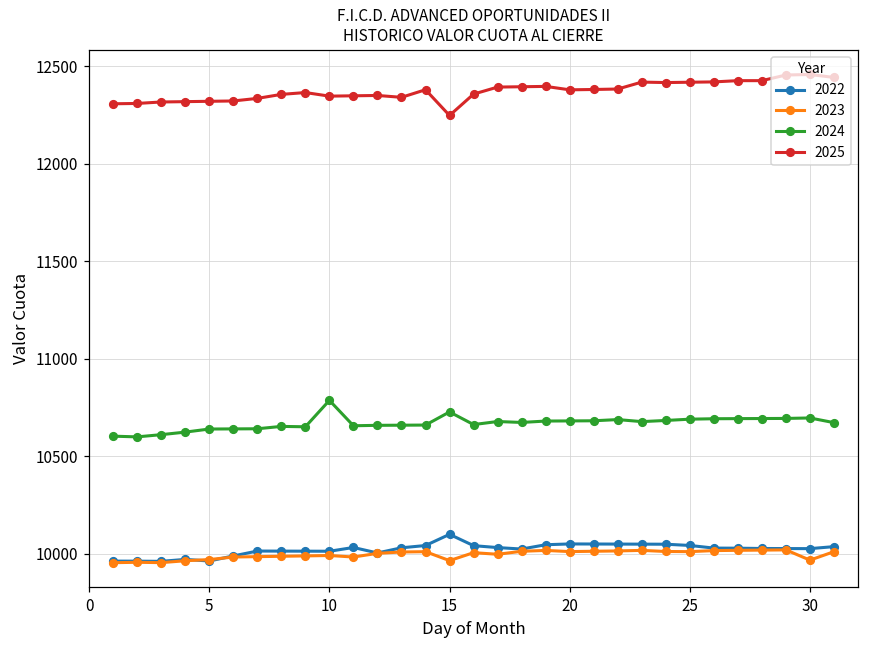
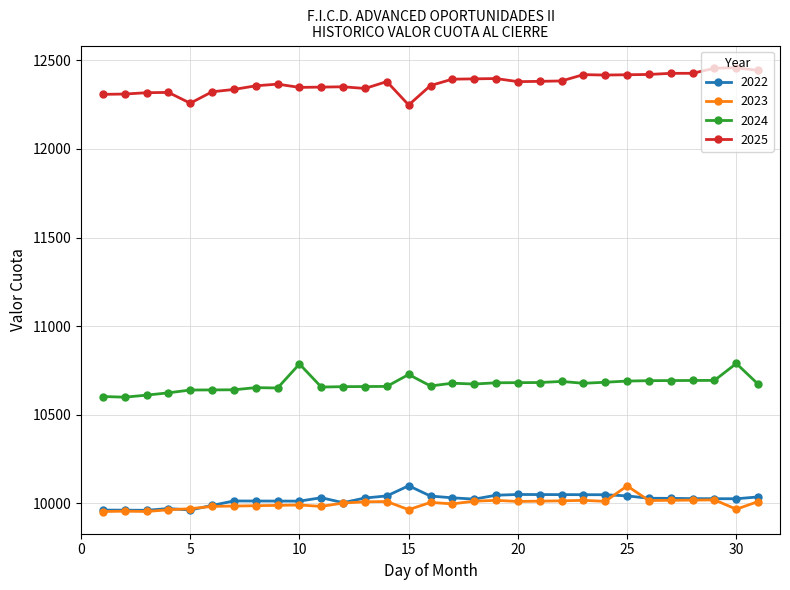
  {
    "2022": {
      "10": 10010,
      "15": 10100,
      "20": 10050,
      "25": 10040,
      "30": 10030
    },
    "2023": {
      "10": 9990,
      "15": 9960,
      "20": 10010,
-     "25": 10010,
+     "25": 10100,
      "30": 9970
    },
    "2024": {
      "5": 10640,
      "10": 10790,
      "15": 10730,
      "20": 10680,
      "25": 10690,
-     "30": 10700
+     "30": 10790
    },
    "2025": {
-     "5": 12320,
+     "5": 12260,
      "10": 12350,
      "15": 12250,
      "20": 12380,
      "25": 12420
    }
  }
